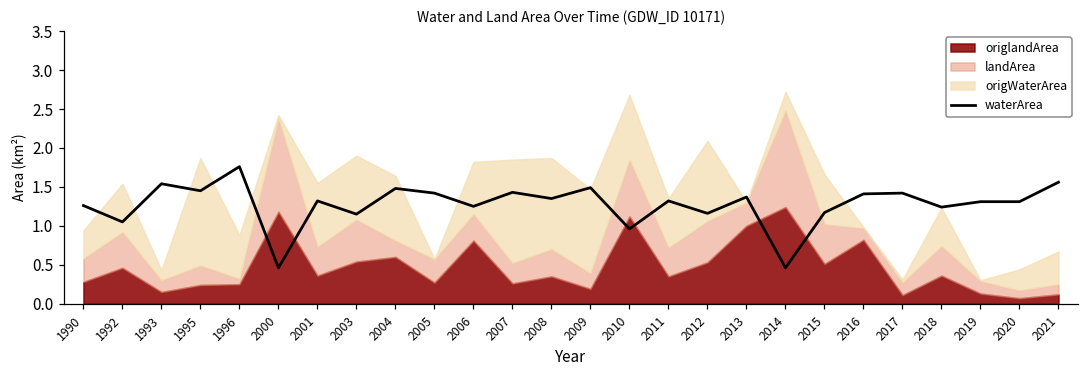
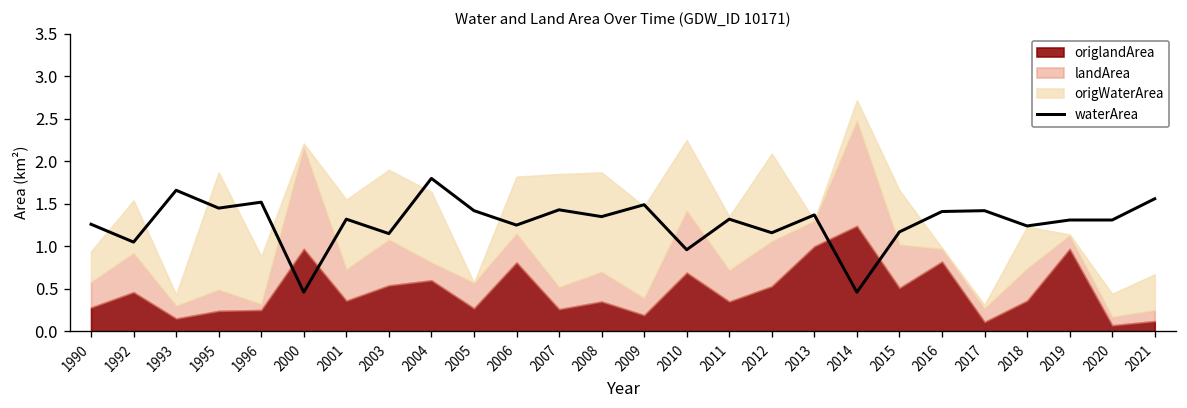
  {
    "waterArea": {
      "1990": 1.3,
      "1992": 1.1,
-     "1993": 1.5,
+     "1993": 1.7,
      "1995": 1.5,
-     "1996": 1.8,
+     "1996": 1.5,
      "2000": 0.5,
      "2001": 1.3,
      "2003": 1.2,
-     "2004": 1.5,
+     "2004": 1.8,
      "2005": 1.4,
      "2006": 1.3,
      "2007": 1.4,
      "2008": 1.4,
      "2010": 1.0,
      "2012": 1.2,
      "2013": 1.4,
      "2014": 0.5,
      "2015": 1.2,
      "2016": 1.4,
      "2017": 1.4,
      "2019": 1.3,
      "2020": 1.3,
      "2021": 1.6
    },
    "origlandArea": {
      "1990": 0.3,
      "1992": 0.5,
      "1993": 0.2,
      "1995": 0.2,
      "1996": 0.3,
-     "2000": 1.2,
+     "2000": 1.0,
      "2001": 0.4,
      "2003": 0.5,
      "2004": 0.6,
      "2005": 0.3,
      "2006": 0.8,
      "2007": 0.3,
      "2008": 0.4,
      "2009": 0.2,
-     "2010": 1.1,
+     "2010": 0.7,
      "2011": 0.4,
      "2012": 0.5,
      "2013": 1.0,
      "2014": 1.2,
      "2015": 0.5,
      "2016": 0.8,
      "2017": 0.1,
      "2018": 0.4,
-     "2019": 0.1,
+     "2019": 1.0,
      "2020": 0.1,
      "2021": 0.1
    }
  }
